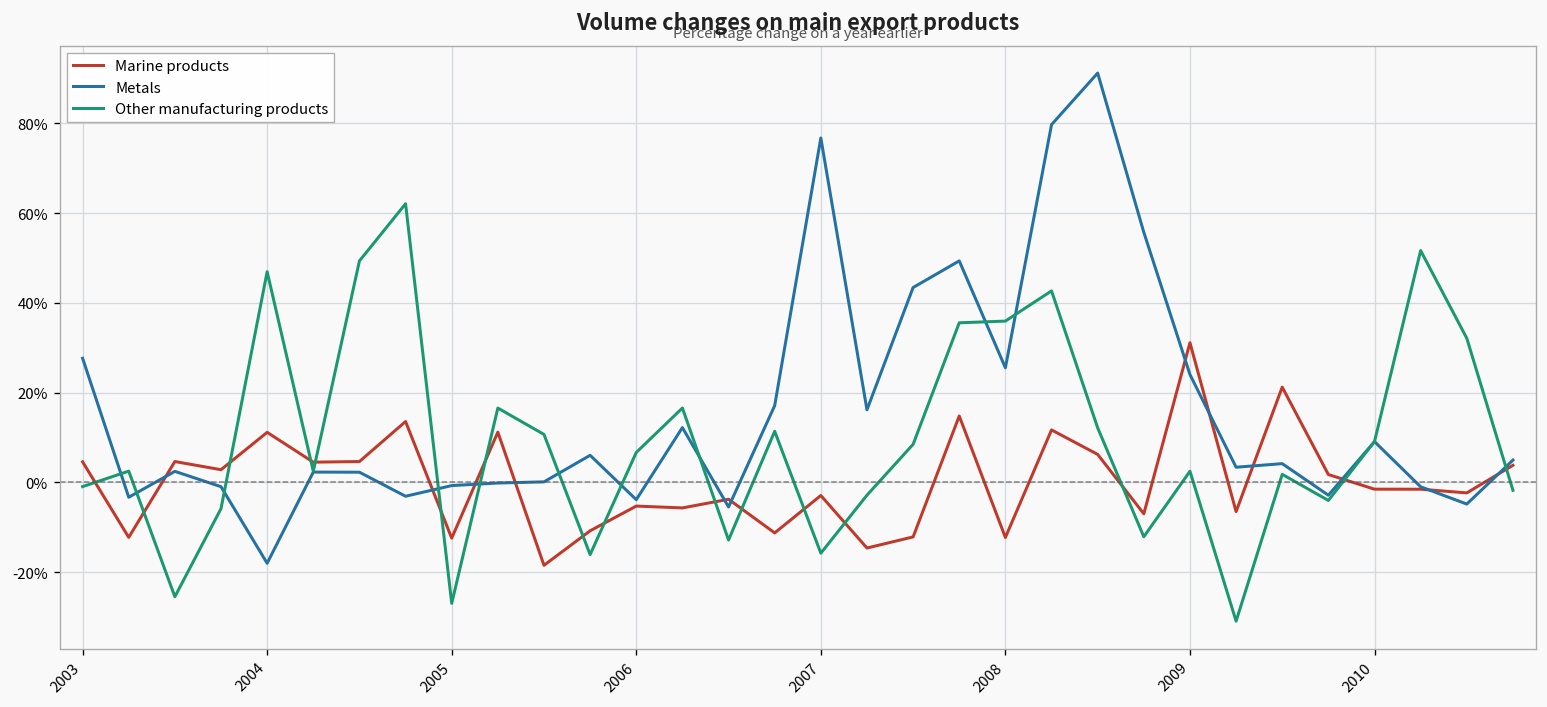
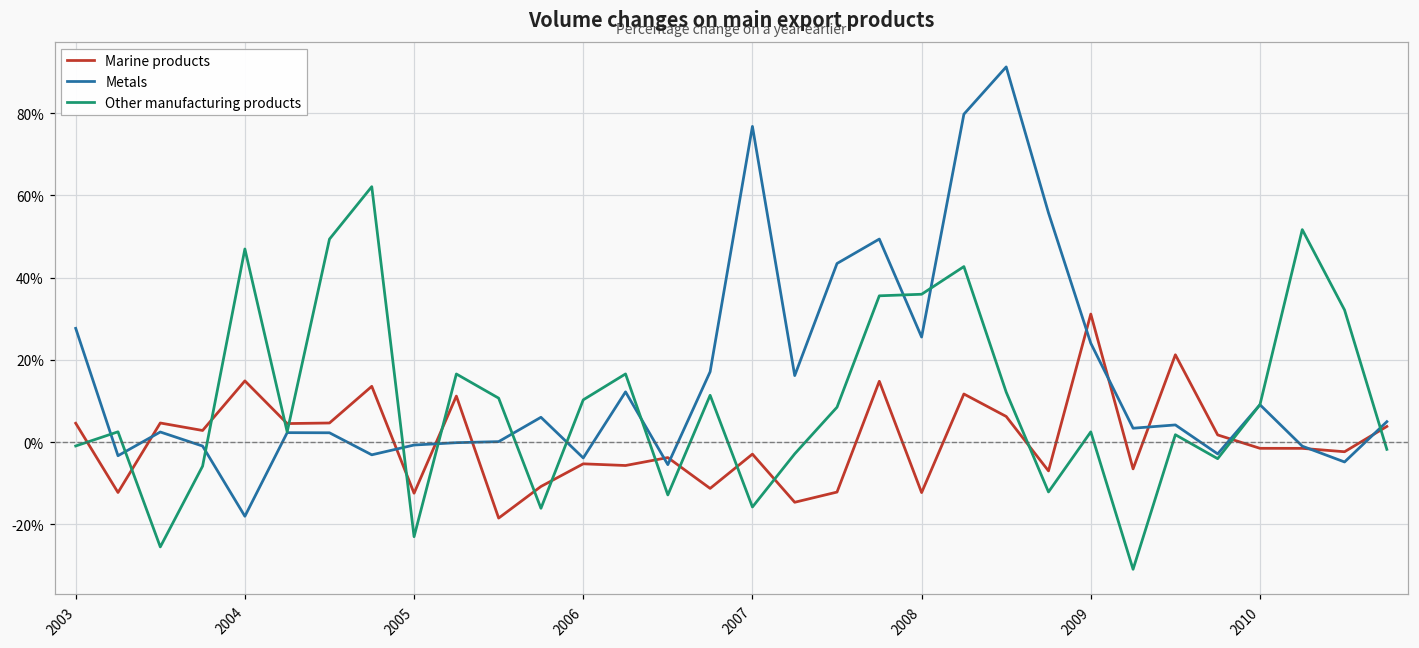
  {
    "Marine products": {
      "2003": "5%",
-     "2004": "11%",
+     "2004": "15%",
      "2005": "-12%",
      "2006": "-5%",
      "2007": "-3%",
      "2008": "-12%",
      "2009": "31%",
      "2010": "-2%"
    },
    "Metals": {
      "2003": "28%",
      "2004": "-18%",
      "2005": "-1%",
      "2006": "-4%",
      "2007": "77%",
      "2008": "26%",
      "2009": "24%"
    },
    "Other manufacturing products": {
      "2003": "-1%",
      "2004": "47%",
-     "2005": "-27%",
-     "2006": "7%",
+     "2005": "-23%",
+     "2006": "10%",
      "2007": "-16%",
      "2008": "36%",
      "2009": "2%"
    }
  }
